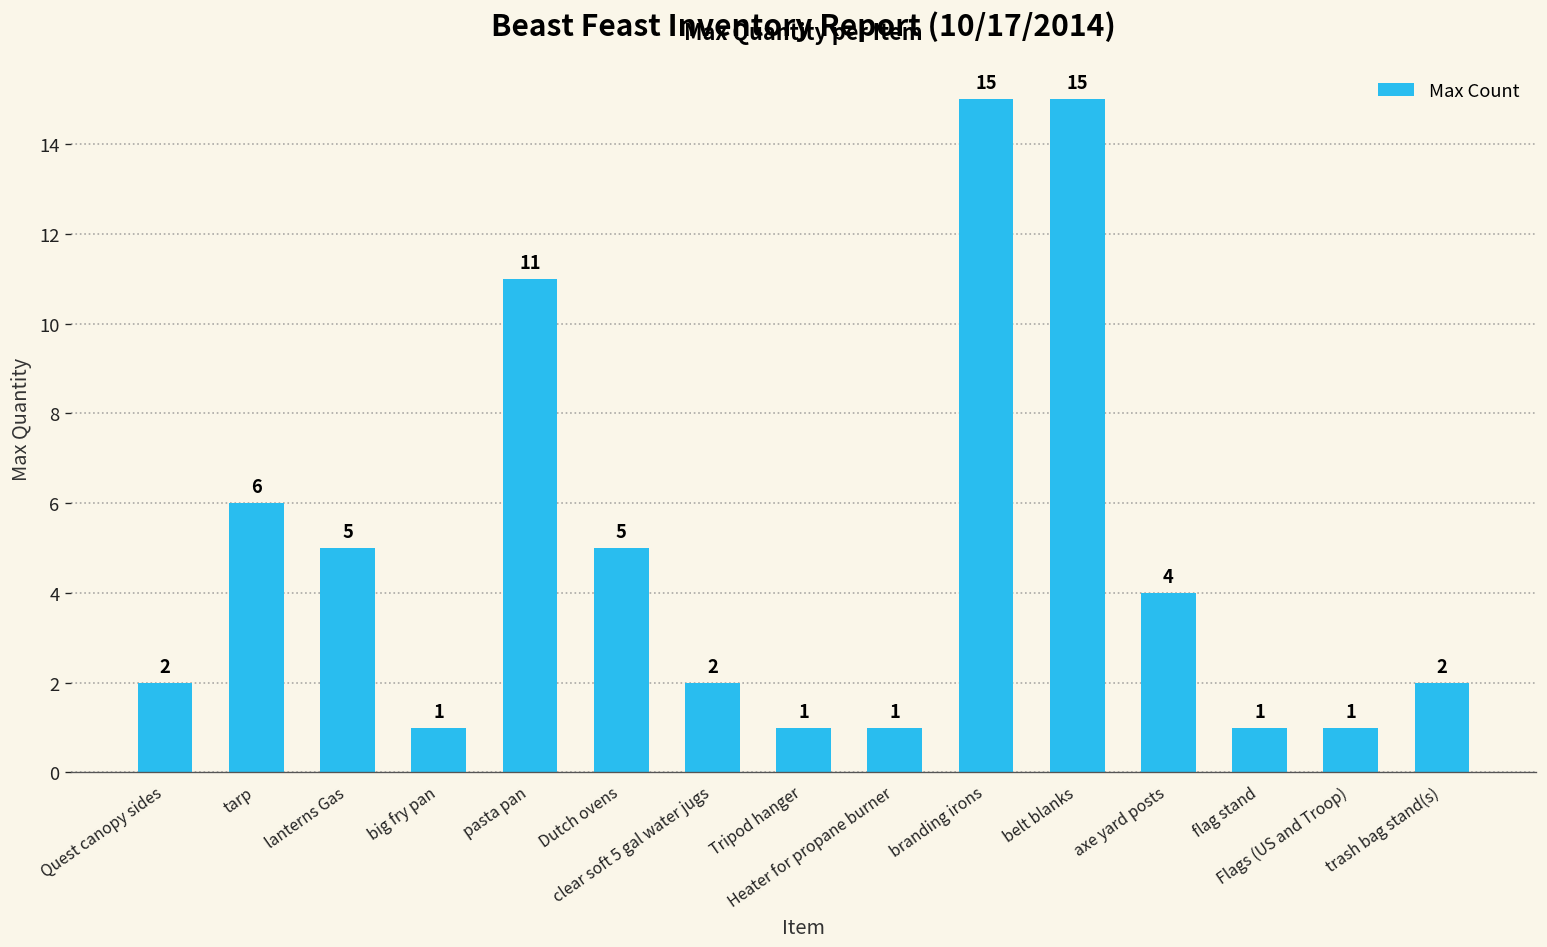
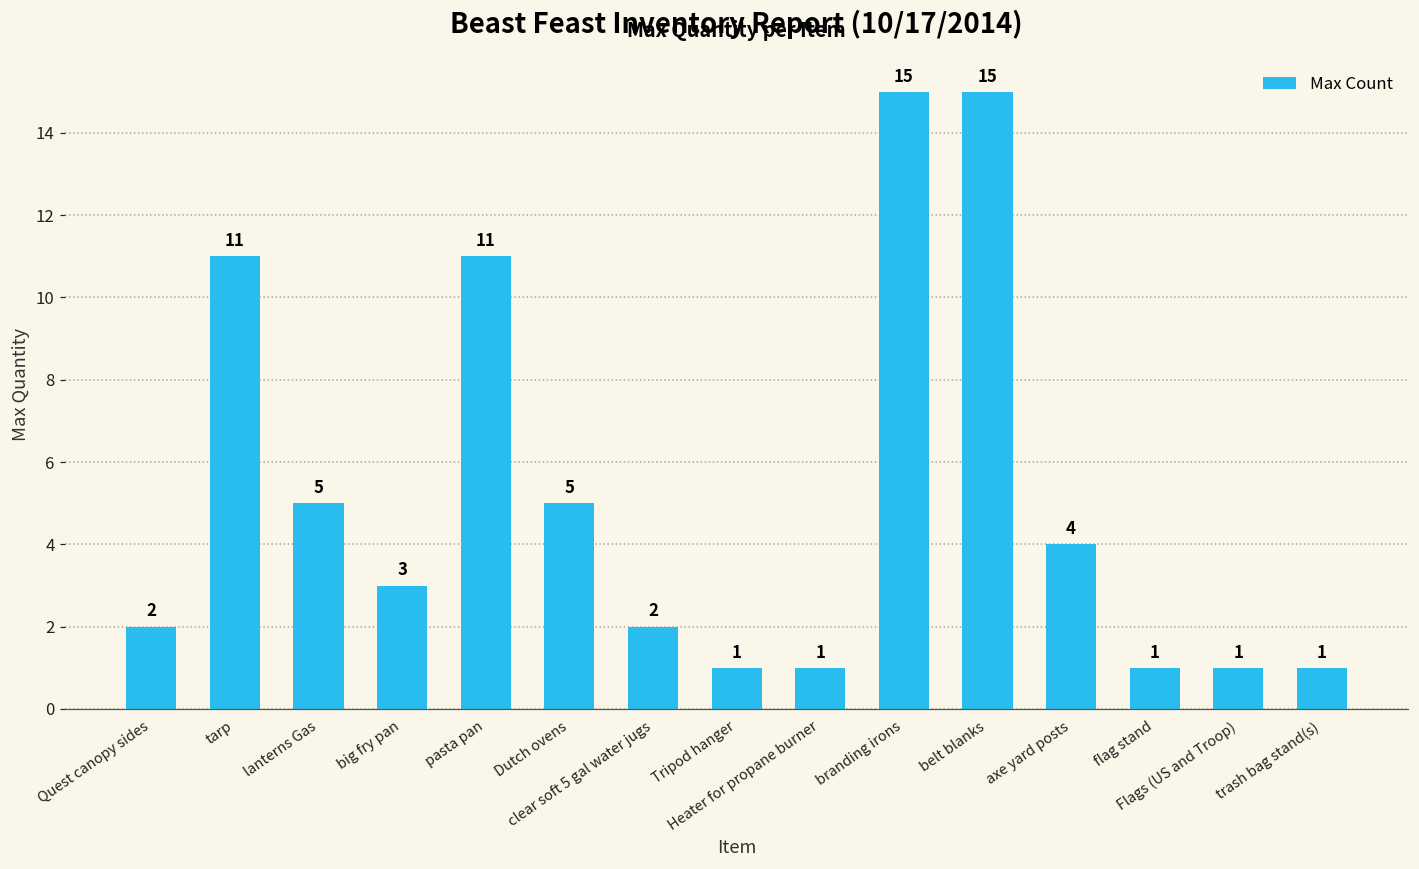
  {
    "Quest canopy sides": 2,
-   "tarp": 6,
+   "tarp": 11,
    "lanterns Gas": 5,
-   "big fry pan": 1,
+   "big fry pan": 3,
    "pasta pan": 11,
    "Dutch ovens": 5,
    "clear soft 5 gal water jugs": 2,
    "Tripod hanger": 1,
    "Heater for propane burner": 1,
    "branding irons": 15,
    "belt blanks": 15,
    "axe yard posts": 4,
    "flag stand": 1,
    "Flags (US and Troop)": 1,
-   "trash bag stand(s)": 2
+   "trash bag stand(s)": 1
  }
